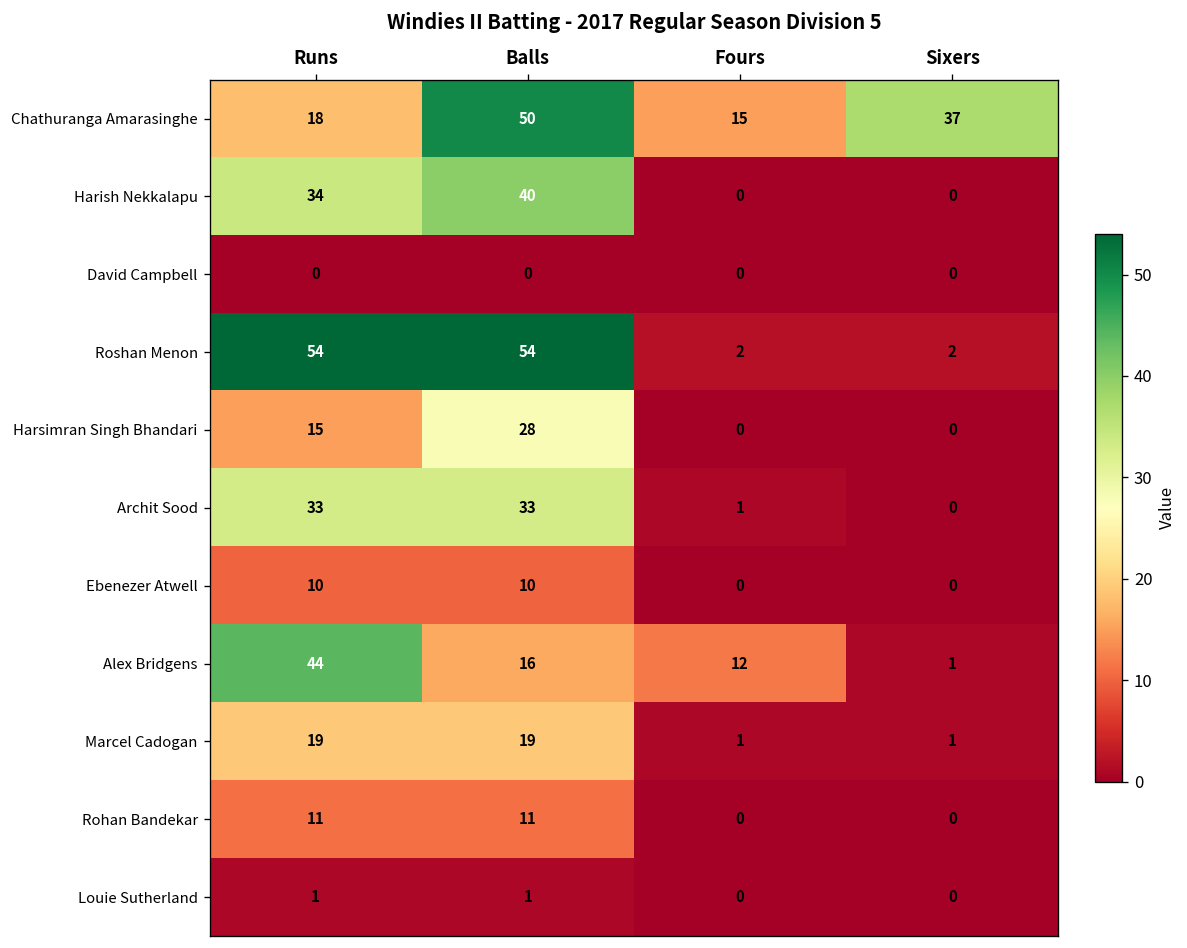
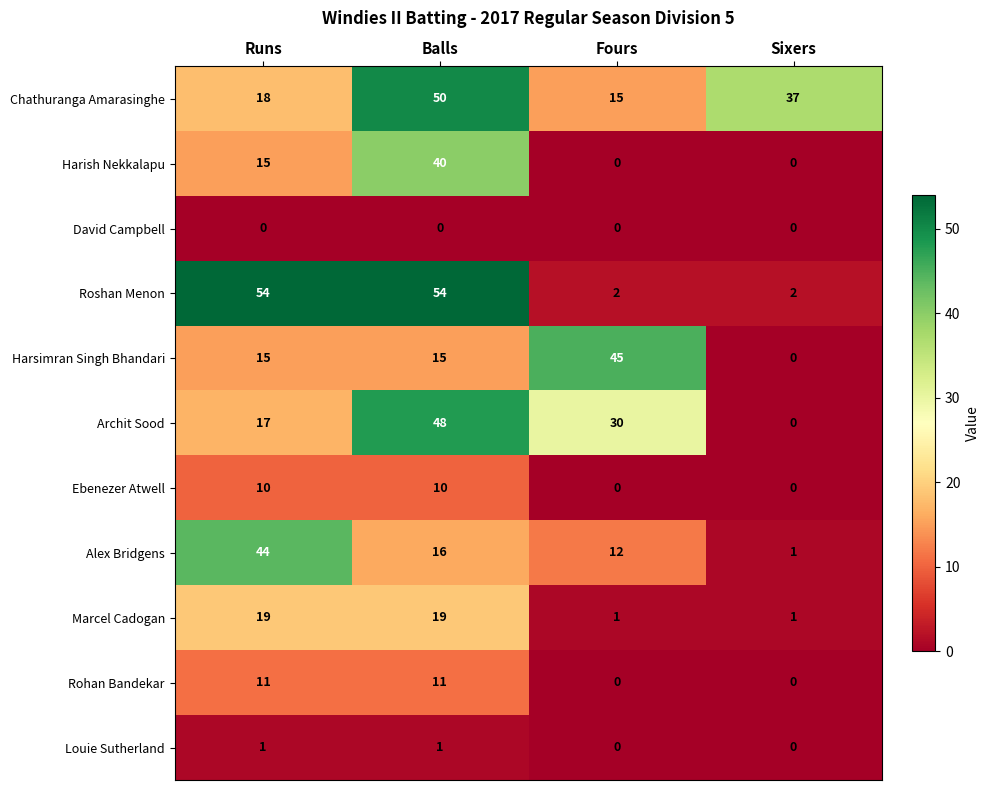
  {
    "Chathuranga Amarasinghe": {
      "Runs": 18,
      "Balls": 50,
      "Fours": 15,
      "Sixers": 37
    },
    "Harish Nekkalapu": {
-     "Runs": 34,
+     "Runs": 15,
      "Balls": 40,
      "Fours": 0,
      "Sixers": 0
    },
    "David Campbell": {
      "Runs": 0,
      "Balls": 0,
      "Fours": 0,
      "Sixers": 0
    },
    "Roshan Menon": {
      "Runs": 54,
      "Balls": 54,
      "Fours": 2,
      "Sixers": 2
    },
    "Harsimran Singh Bhandari": {
      "Runs": 15,
-     "Balls": 28,
-     "Fours": 0,
+     "Balls": 15,
+     "Fours": 45,
      "Sixers": 0
    },
    "Archit Sood": {
-     "Runs": 33,
-     "Balls": 33,
-     "Fours": 1,
+     "Runs": 17,
+     "Balls": 48,
+     "Fours": 30,
      "Sixers": 0
    },
    "Ebenezer Atwell": {
      "Runs": 10,
      "Balls": 10,
      "Fours": 0,
      "Sixers": 0
    },
    "Alex Bridgens": {
      "Runs": 44,
      "Balls": 16,
      "Fours": 12,
      "Sixers": 1
    },
    "Marcel Cadogan": {
      "Runs": 19,
      "Balls": 19,
      "Fours": 1,
      "Sixers": 1
    },
    "Rohan Bandekar": {
      "Runs": 11,
      "Balls": 11,
      "Fours": 0,
      "Sixers": 0
    },
    "Louie Sutherland": {
      "Runs": 1,
      "Balls": 1,
      "Fours": 0,
      "Sixers": 0
    }
  }
